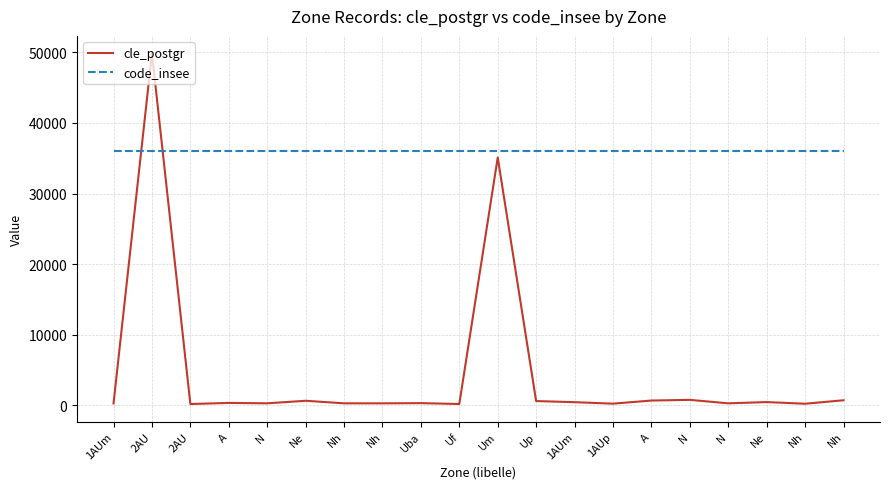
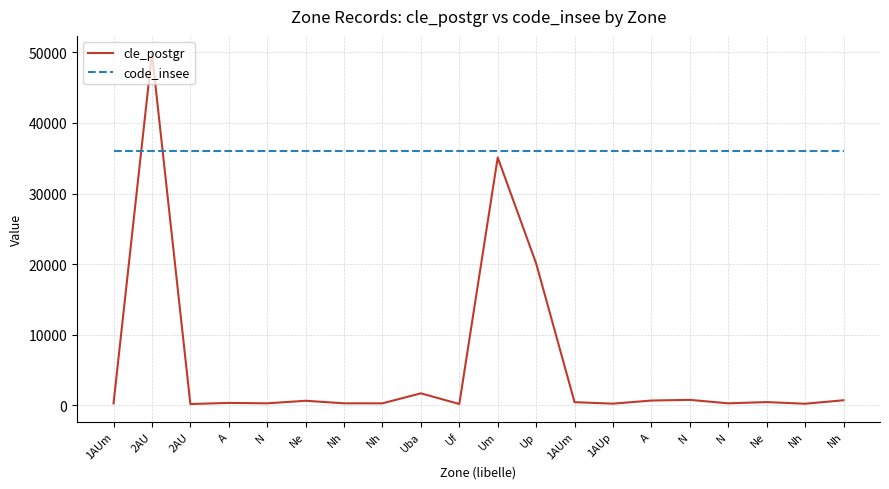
  {
    "cle_postgr": {
-     "Uba": 0,
+     "Uba": 2000,
      "Uf": 0,
      "Um": 35000,
-     "Up": 1000,
+     "Up": 20000,
      "1AUp": 0
    },
    "code_insee": {
      "Uba": 36000,
      "Uf": 36000,
      "Um": 36000,
      "Up": 36000,
      "1AUp": 36000
    }
  }
